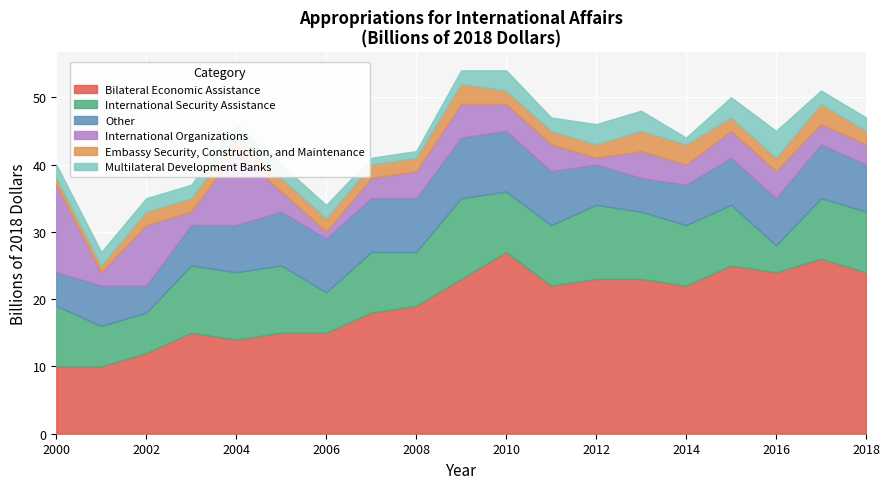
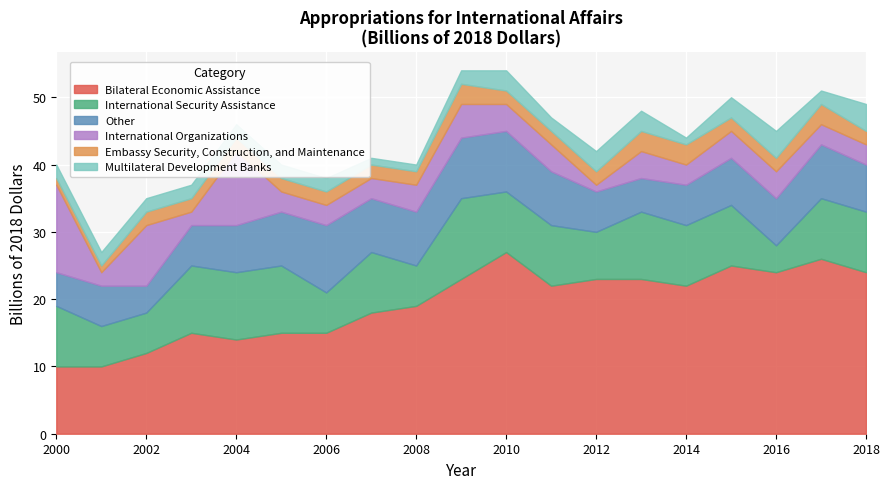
  {
    "International Security Assistance": {
      "2000": 9,
      "2002": 6,
      "2004": 10,
      "2006": 6,
-     "2008": 8,
+     "2008": 6,
      "2010": 9,
-     "2012": 11,
+     "2012": 7,
      "2014": 9,
      "2016": 4,
      "2018": 9
    },
    "Other": {
      "2000": 5,
      "2002": 4,
      "2004": 7,
-     "2006": 8,
+     "2006": 10,
      "2008": 8,
      "2010": 9,
      "2012": 6,
      "2014": 6,
      "2016": 7,
      "2018": 7
    },
    "International Organizations": {
      "2000": 13,
      "2002": 9,
-     "2006": 1,
+     "2006": 3,
      "2008": 4,
      "2010": 4,
      "2012": 1,
      "2014": 3,
      "2016": 4,
      "2018": 3
    },
    "Multilateral Development Banks": {
      "2000": 2,
      "2002": 2,
      "2006": 2,
      "2008": 1,
      "2010": 3,
      "2012": 3,
      "2014": 1,
      "2016": 4,
-     "2018": 2
+     "2018": 4
    }
  }
